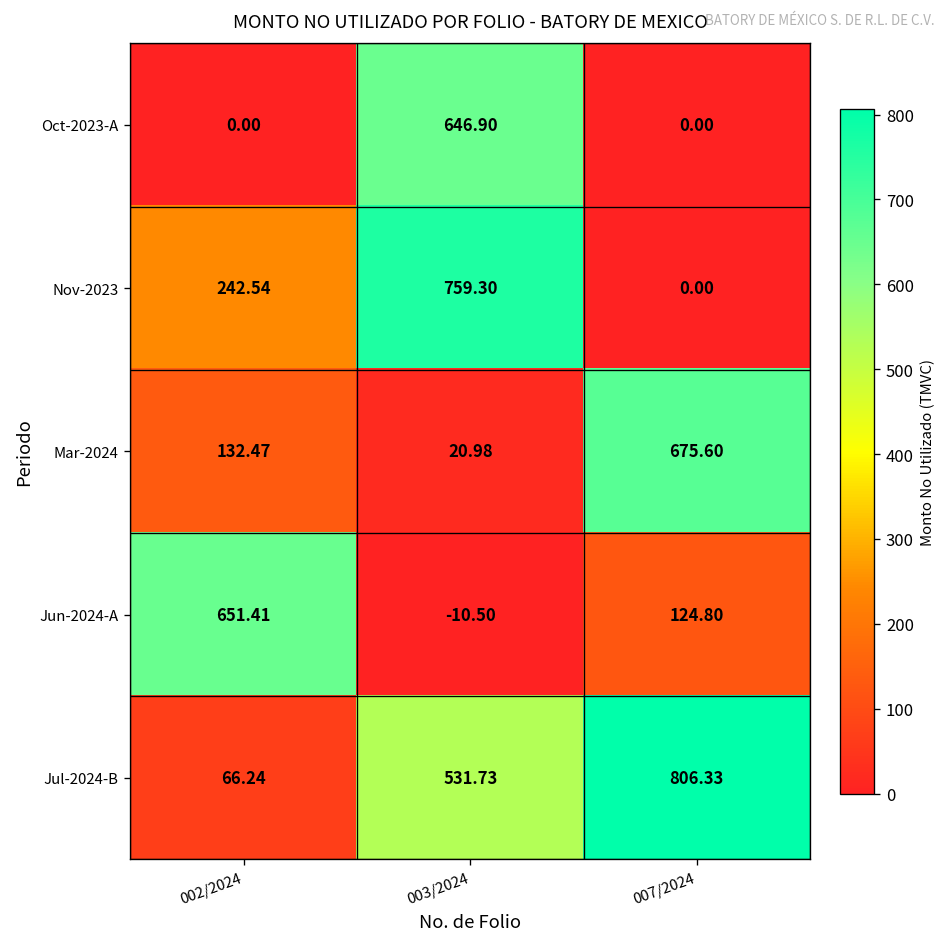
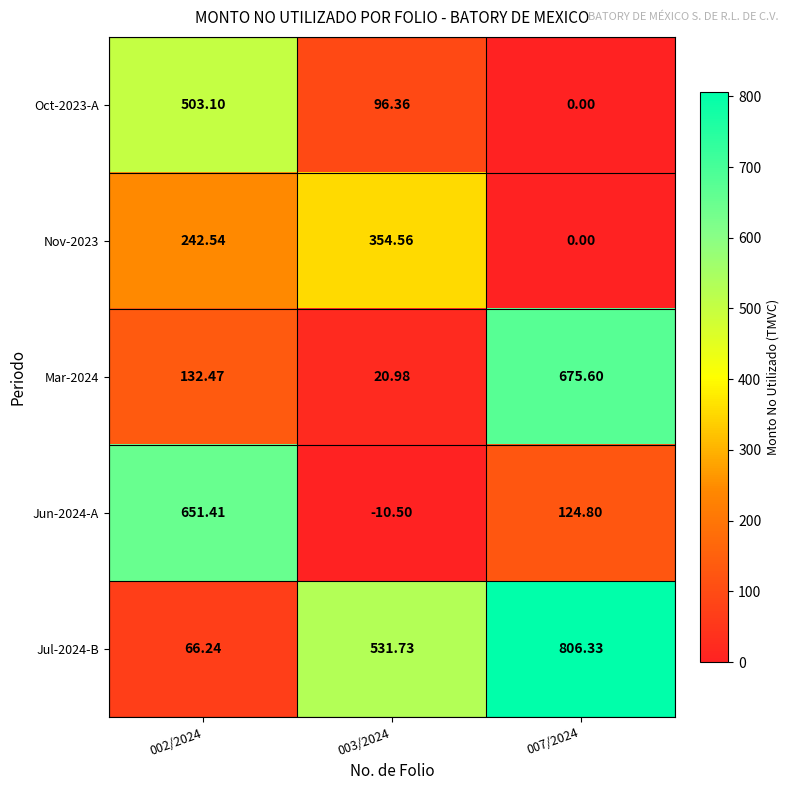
  {
    "Oct-2023-A": {
-     "002/2024": 0.00,
-     "003/2024": 646.90,
+     "002/2024": 503.10,
+     "003/2024": 96.36,
      "007/2024": 0.00
    },
    "Nov-2023": {
      "002/2024": 242.54,
-     "003/2024": 759.30,
+     "003/2024": 354.56,
      "007/2024": 0.00
    },
    "Mar-2024": {
      "002/2024": 132.47,
      "003/2024": 20.98,
      "007/2024": 675.60
    },
    "Jun-2024-A": {
      "002/2024": 651.41,
      "003/2024": -10.50,
      "007/2024": 124.80
    },
    "Jul-2024-B": {
      "002/2024": 66.24,
      "003/2024": 531.73,
      "007/2024": 806.33
    }
  }
